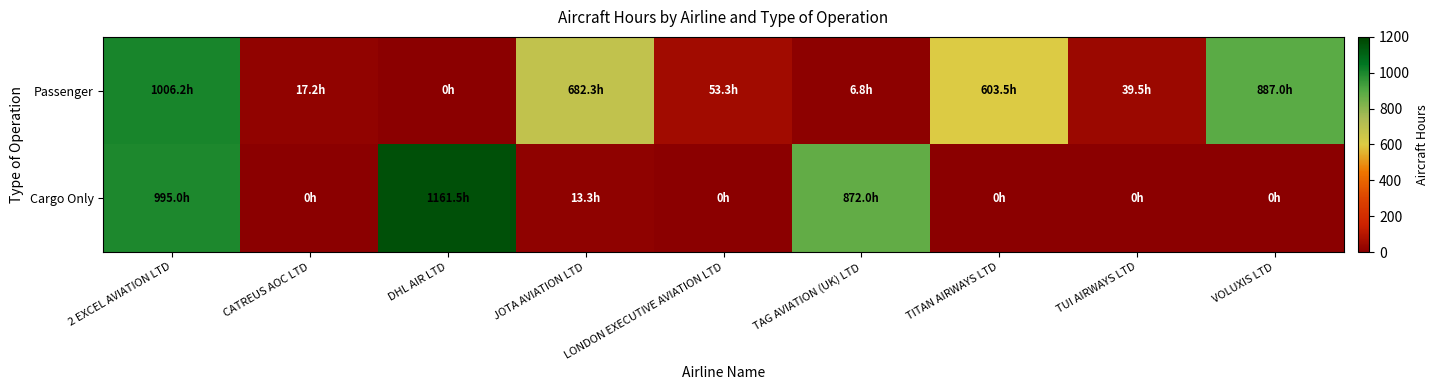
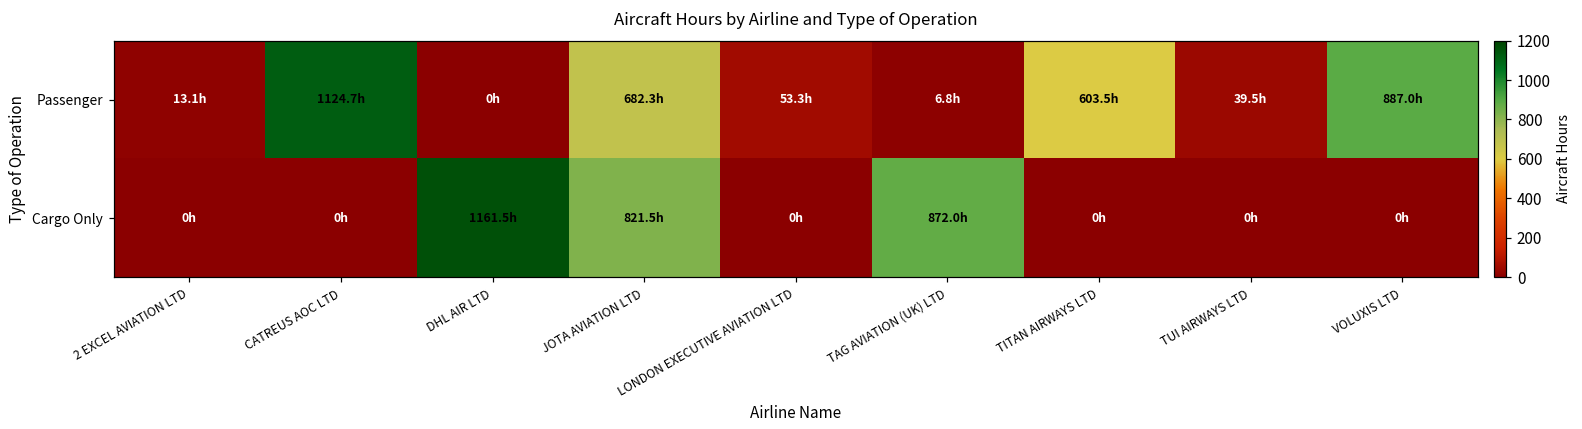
  {
    "Passenger": {
-     "2 EXCEL AVIATION LTD": "1006.2h",
-     "CATREUS AOC LTD": "17.2h",
+     "2 EXCEL AVIATION LTD": "13.1h",
+     "CATREUS AOC LTD": "1124.7h",
      "DHL AIR LTD": "0h",
      "JOTA AVIATION LTD": "682.3h",
      "LONDON EXECUTIVE AVIATION LTD": "53.3h",
      "TAG AVIATION (UK) LTD": "6.8h",
      "TITAN AIRWAYS LTD": "603.5h",
      "TUI AIRWAYS LTD": "39.5h",
      "VOLUXIS LTD": "887.0h"
    },
    "Cargo Only": {
-     "2 EXCEL AVIATION LTD": "995.0h",
+     "2 EXCEL AVIATION LTD": "0h",
      "CATREUS AOC LTD": "0h",
      "DHL AIR LTD": "1161.5h",
-     "JOTA AVIATION LTD": "13.3h",
+     "JOTA AVIATION LTD": "821.5h",
      "LONDON EXECUTIVE AVIATION LTD": "0h",
      "TAG AVIATION (UK) LTD": "872.0h",
      "TITAN AIRWAYS LTD": "0h",
      "TUI AIRWAYS LTD": "0h",
      "VOLUXIS LTD": "0h"
    }
  }
